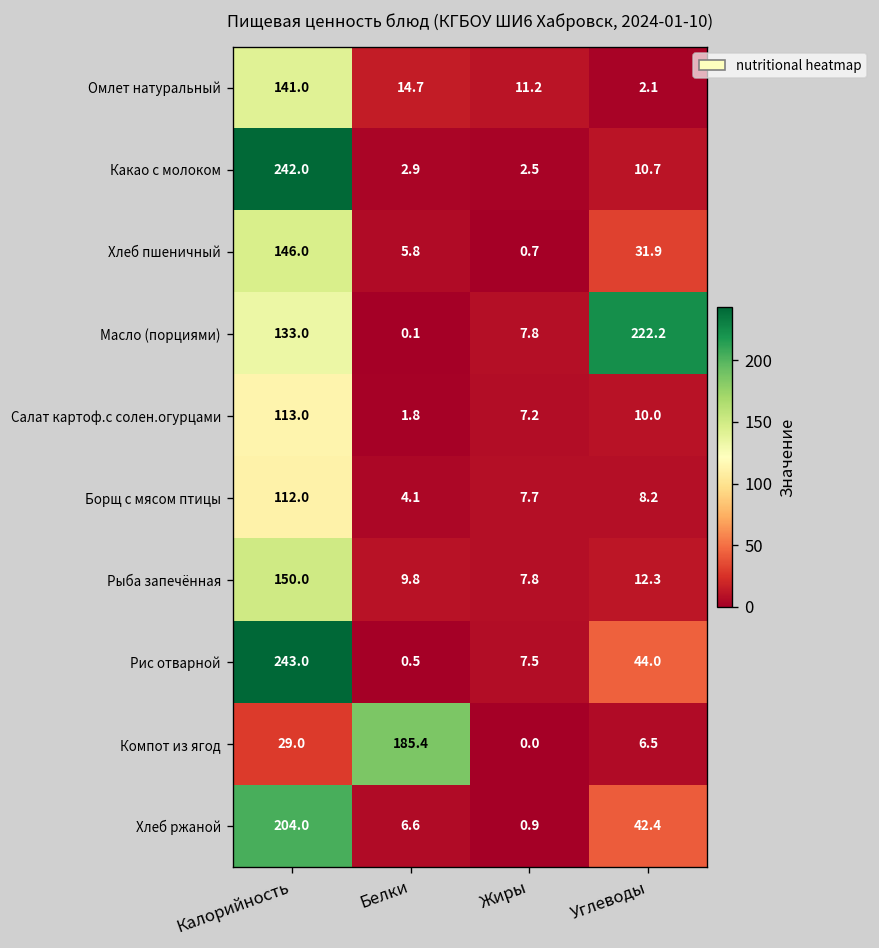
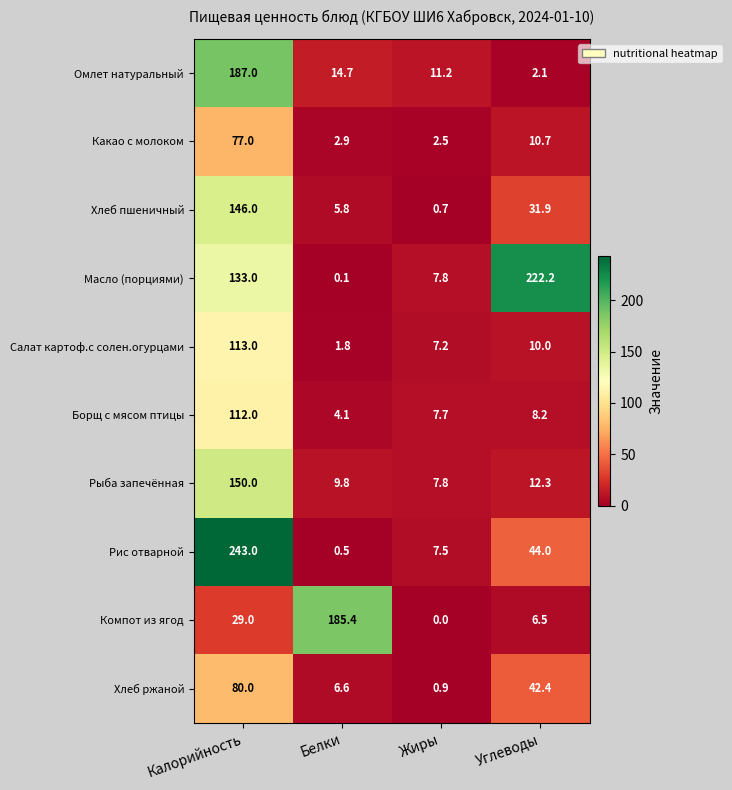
  {
    "Омлет натуральный": {
-     "Калорийность": 141.0,
+     "Калорийность": 187.0,
      "Белки": 14.7,
      "Жиры": 11.2,
      "Углеводы": 2.1
    },
    "Какао с молоком": {
-     "Калорийность": 242.0,
+     "Калорийность": 77.0,
      "Белки": 2.9,
      "Жиры": 2.5,
      "Углеводы": 10.7
    },
    "Хлеб пшеничный": {
      "Калорийность": 146.0,
      "Белки": 5.8,
      "Жиры": 0.7,
      "Углеводы": 31.9
    },
    "Масло (порциями)": {
      "Калорийность": 133.0,
      "Белки": 0.1,
      "Жиры": 7.8,
      "Углеводы": 222.2
    },
    "Салат картоф.с солен.огурцами": {
      "Калорийность": 113.0,
      "Белки": 1.8,
      "Жиры": 7.2,
      "Углеводы": 10.0
    },
    "Борщ с мясом птицы": {
      "Калорийность": 112.0,
      "Белки": 4.1,
      "Жиры": 7.7,
      "Углеводы": 8.2
    },
    "Рыба запечённая": {
      "Калорийность": 150.0,
      "Белки": 9.8,
      "Жиры": 7.8,
      "Углеводы": 12.3
    },
    "Рис отварной": {
      "Калорийность": 243.0,
      "Белки": 0.5,
      "Жиры": 7.5,
      "Углеводы": 44.0
    },
    "Компот из ягод": {
      "Калорийность": 29.0,
      "Белки": 185.4,
      "Жиры": 0.0,
      "Углеводы": 6.5
    },
    "Хлеб ржаной": {
-     "Калорийность": 204.0,
+     "Калорийность": 80.0,
      "Белки": 6.6,
      "Жиры": 0.9,
      "Углеводы": 42.4
    }
  }
